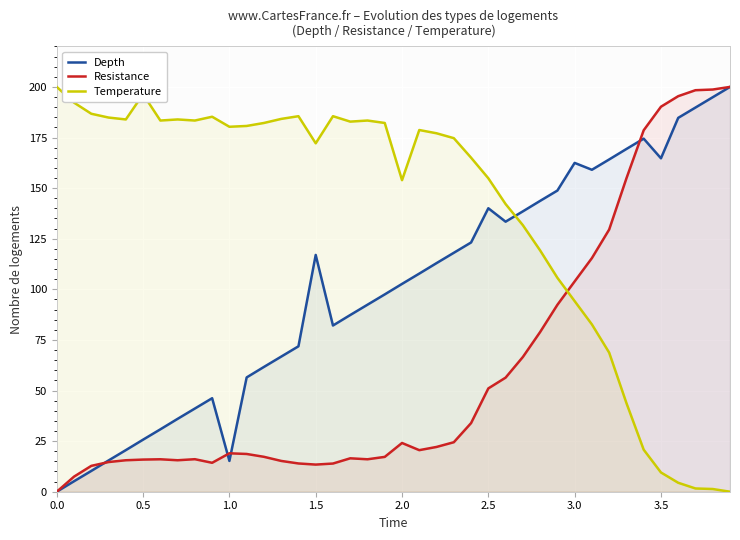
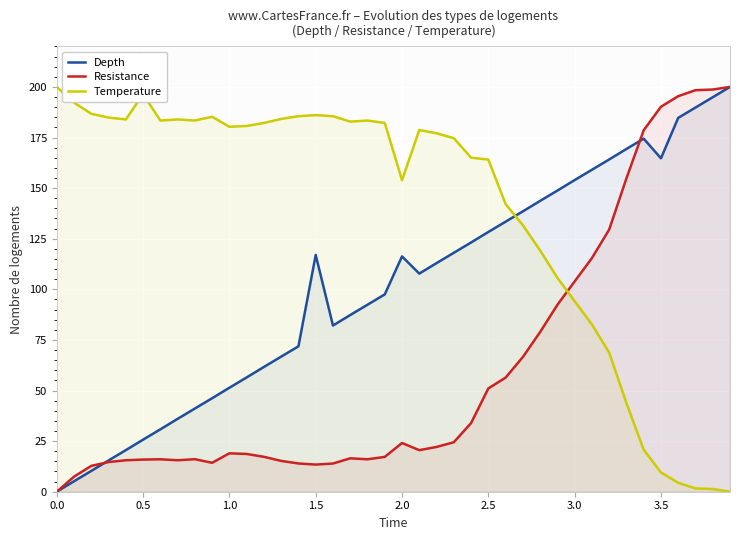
  {
    "Depth": {
      "0.5": 26,
-     "1.0": 15,
+     "1.0": 51,
      "1.5": 117,
-     "2.0": 103,
-     "2.5": 140,
-     "3.0": 162,
+     "2.0": 116,
+     "2.5": 128,
+     "3.0": 154,
      "3.5": 165
    },
    "Resistance": {
      "0.5": 16,
      "1.0": 19,
      "1.5": 13,
      "2.0": 24,
      "2.5": 51,
      "3.0": 104,
      "3.5": 190
    },
    "Temperature": {
      "0.0": 200,
      "1.0": 180,
-     "1.5": 172,
+     "1.5": 186,
      "2.0": 154,
-     "2.5": 155,
+     "2.5": 164,
      "3.0": 94,
      "3.5": 10
    }
  }
